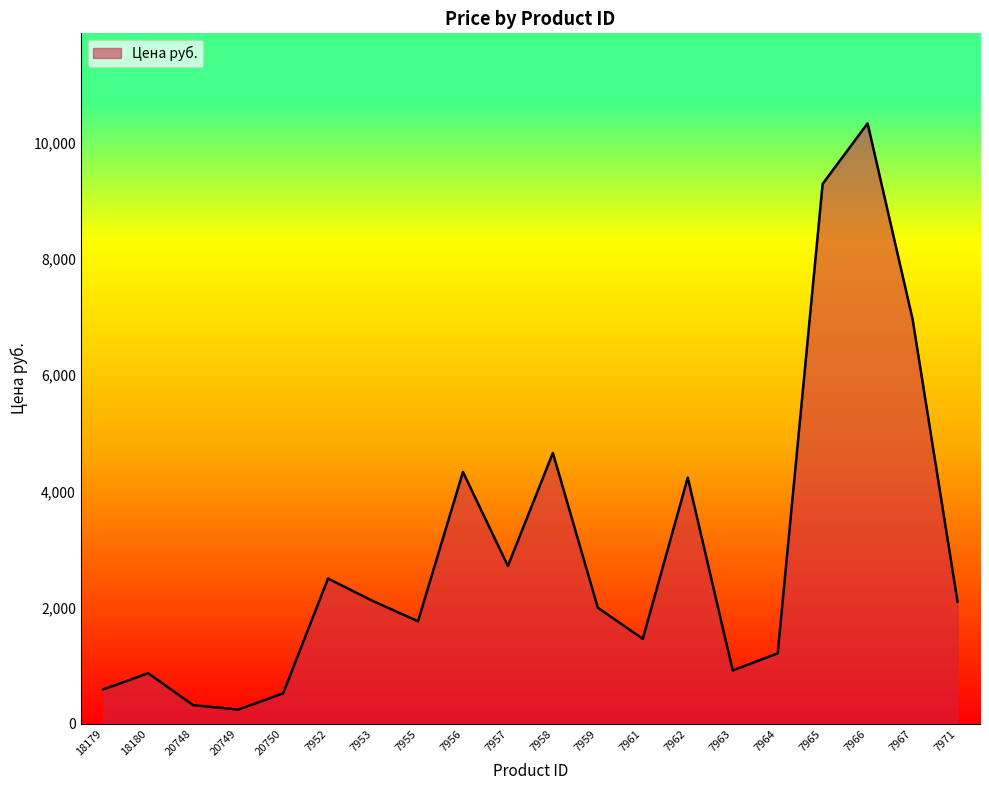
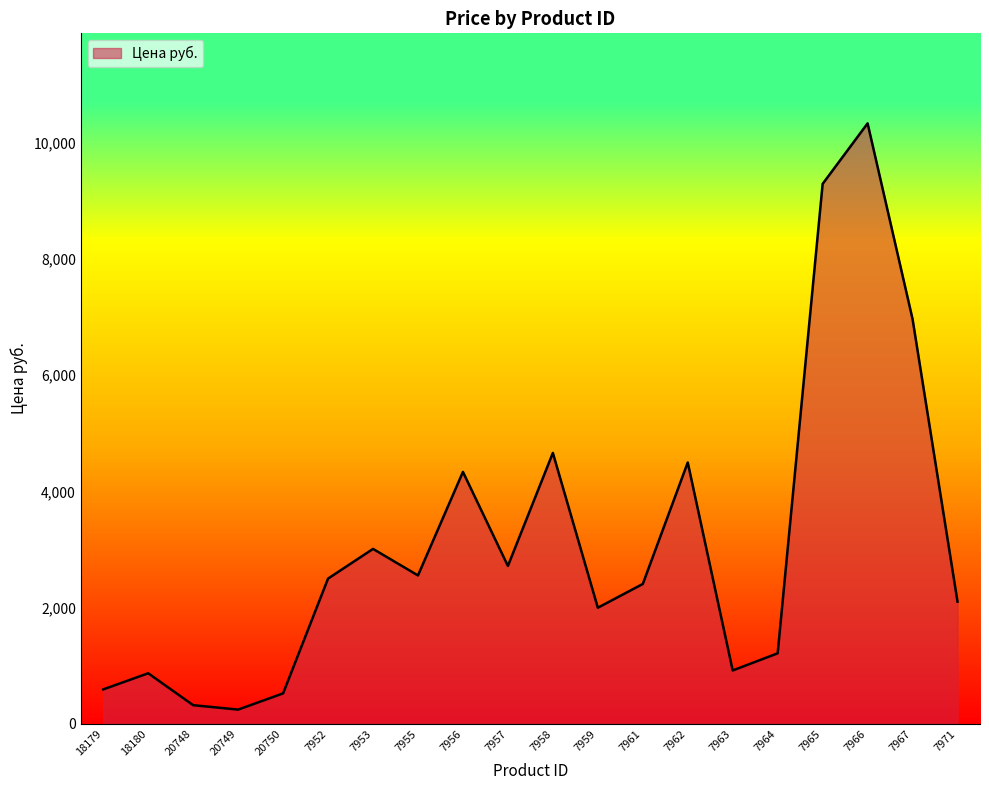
  {
    "18179": "600",
    "18180": "900",
    "20748": "300",
    "20749": "200",
    "20750": "500",
    "7952": "2,500",
-   "7953": "2,100",
-   "7955": "1,800",
+   "7953": "3,000",
+   "7955": "2,600",
    "7956": "4,300",
    "7957": "2,700",
    "7958": "4,700",
    "7959": "2,000",
-   "7961": "1,500",
-   "7962": "4,200",
+   "7961": "2,400",
+   "7962": "4,500",
    "7963": "900",
    "7964": "1,200",
    "7965": "9,300",
    "7966": "10,300",
    "7967": "7,000",
    "7971": "2,100"
  }
